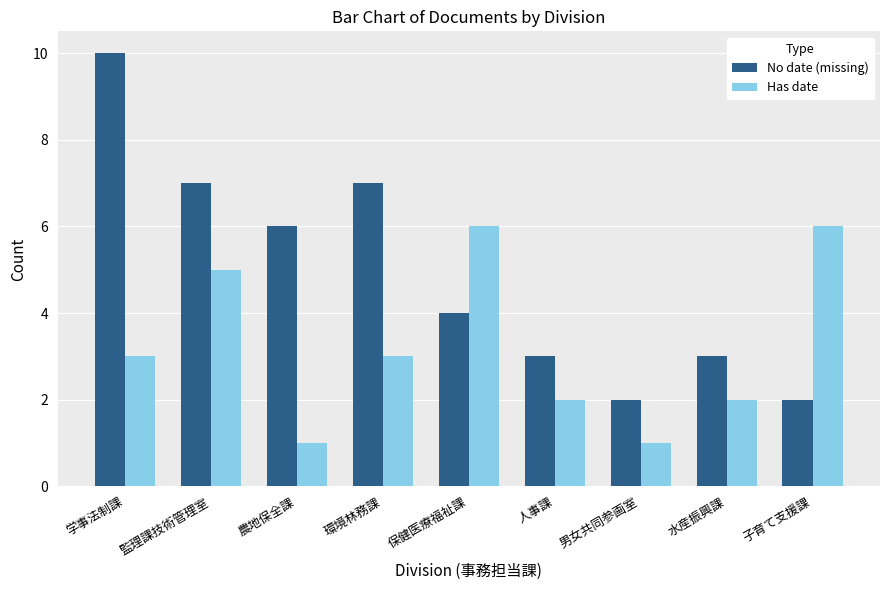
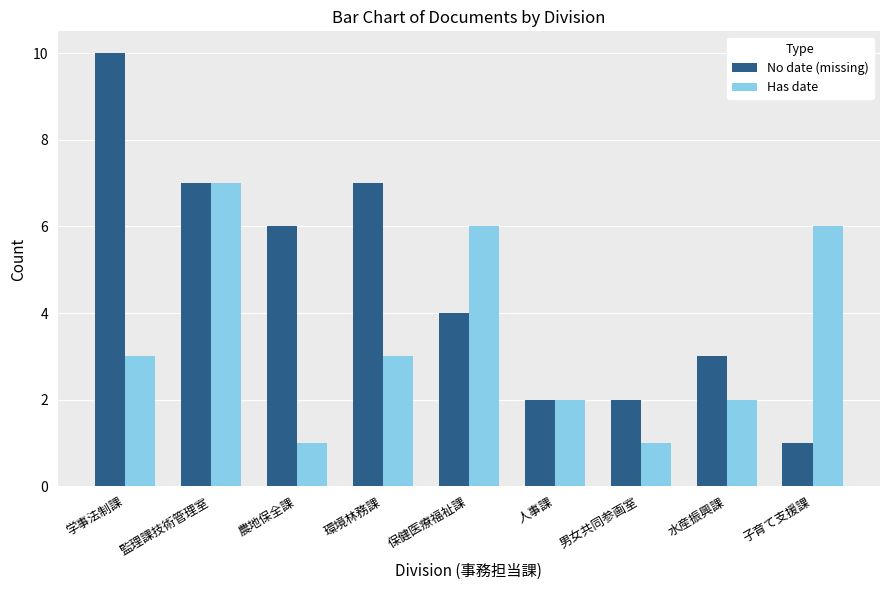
  {
    "No date (missing)": {
      "学事法制課": 10,
      "監理課技術管理室": 7,
      "農地保全課": 6,
      "環境林務課": 7,
      "保健医療福祉課": 4,
-     "人事課": 3,
+     "人事課": 2,
      "男女共同参画室": 2,
      "水産振興課": 3,
-     "子育て支援課": 2
+     "子育て支援課": 1
    },
    "Has date": {
      "学事法制課": 3,
-     "監理課技術管理室": 5,
+     "監理課技術管理室": 7,
      "農地保全課": 1,
      "環境林務課": 3,
      "保健医療福祉課": 6,
      "人事課": 2,
      "男女共同参画室": 1,
      "水産振興課": 2,
      "子育て支援課": 6
    }
  }
